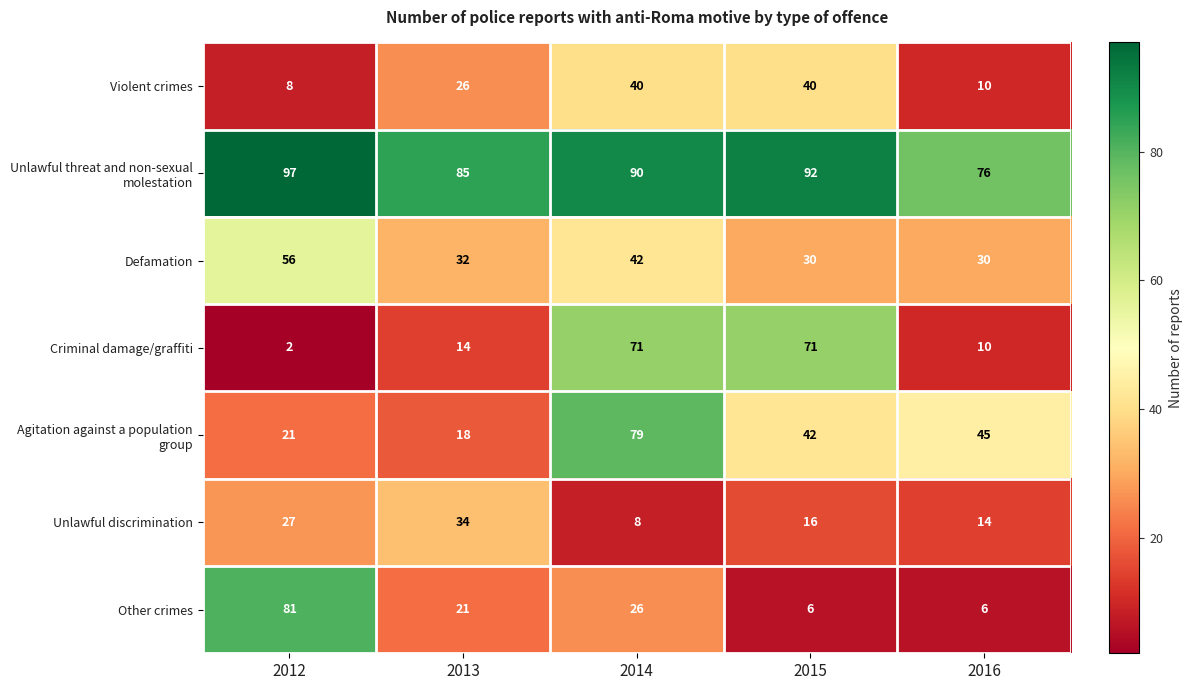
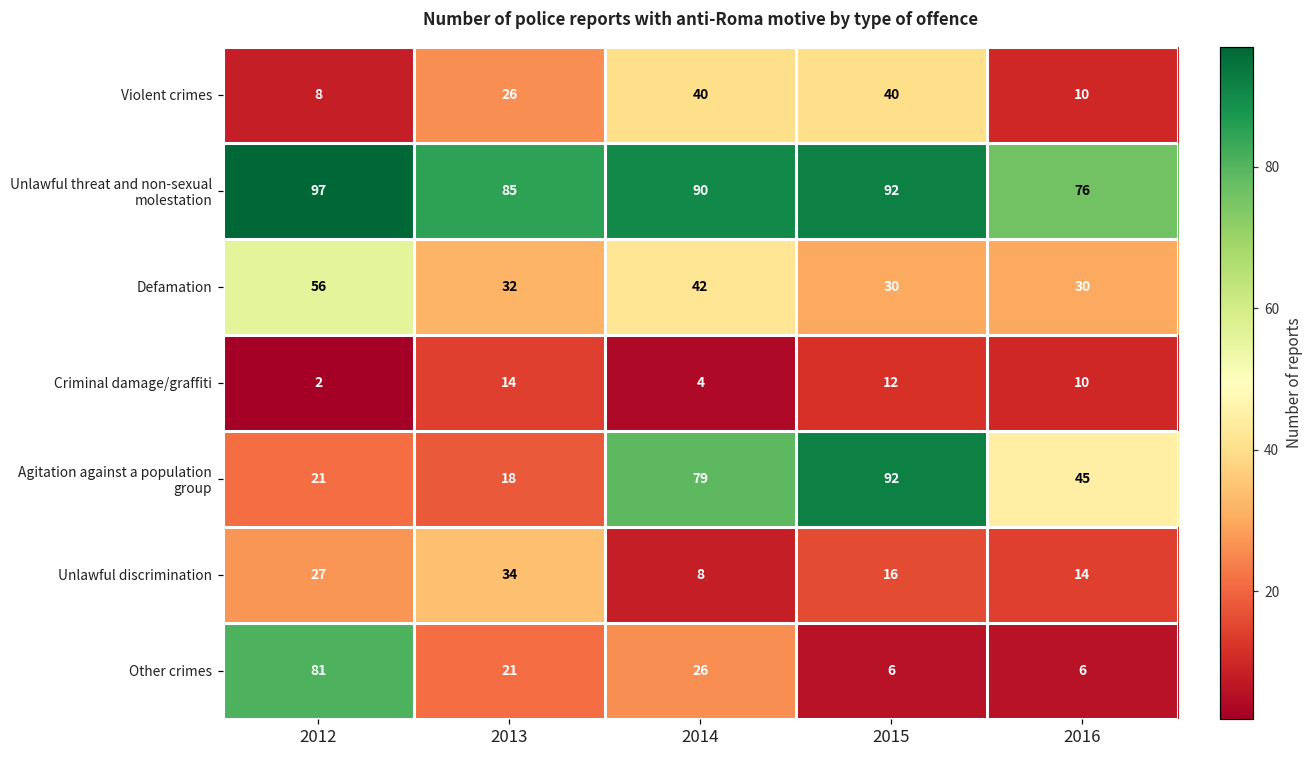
  {
    "Violent crimes": {
      "2012": 8,
      "2013": 26,
      "2014": 40,
      "2015": 40,
      "2016": 10
    },
    "Unlawful threat and non-sexual molestation": {
      "2012": 97,
      "2013": 85,
      "2014": 90,
      "2015": 92,
      "2016": 76
    },
    "Defamation": {
      "2012": 56,
      "2013": 32,
      "2014": 42,
      "2015": 30,
      "2016": 30
    },
    "Criminal damage/graffiti": {
      "2012": 2,
      "2013": 14,
-     "2014": 71,
-     "2015": 71,
+     "2014": 4,
+     "2015": 12,
      "2016": 10
    },
    "Agitation against a population group": {
      "2012": 21,
      "2013": 18,
      "2014": 79,
-     "2015": 42,
+     "2015": 92,
      "2016": 45
    },
    "Unlawful discrimination": {
      "2012": 27,
      "2013": 34,
      "2014": 8,
      "2015": 16,
      "2016": 14
    },
    "Other crimes": {
      "2012": 81,
      "2013": 21,
      "2014": 26,
      "2015": 6,
      "2016": 6
    }
  }
